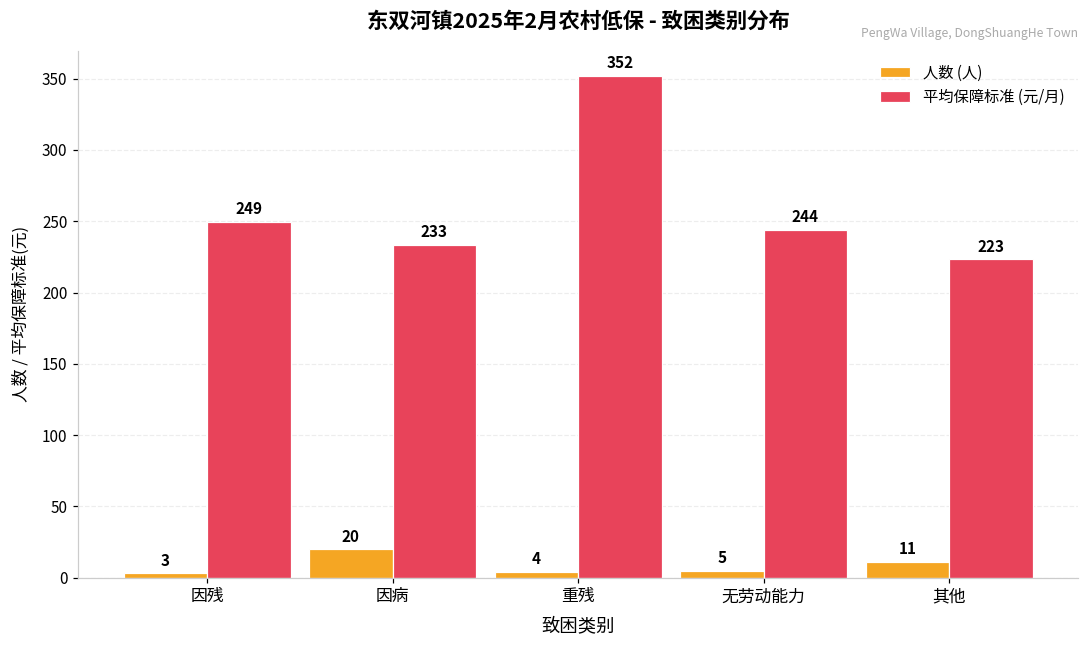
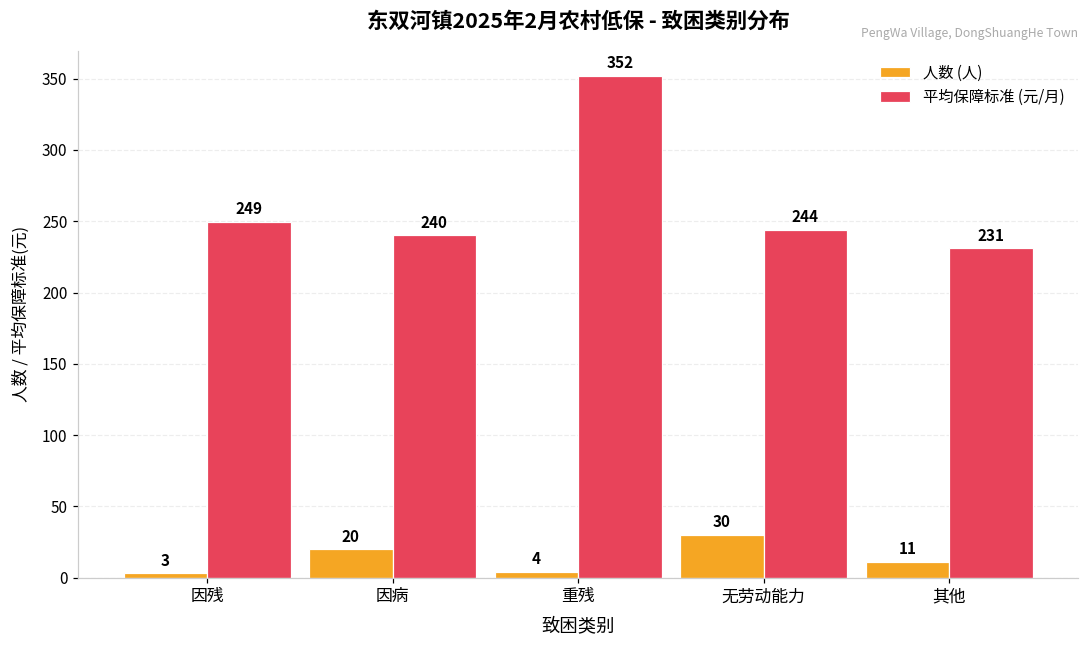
  {
    "人数 (人)": {
      "因残": 3,
      "因病": 20,
      "重残": 4,
-     "无劳动能力": 5,
+     "无劳动能力": 30,
      "其他": 11
    },
    "平均保障标准 (元/月)": {
-     "因病": 233,
+     "因病": 240,
      "重残": 352,
      "无劳动能力": 244,
-     "其他": 223
+     "其他": 231
    }
  }
